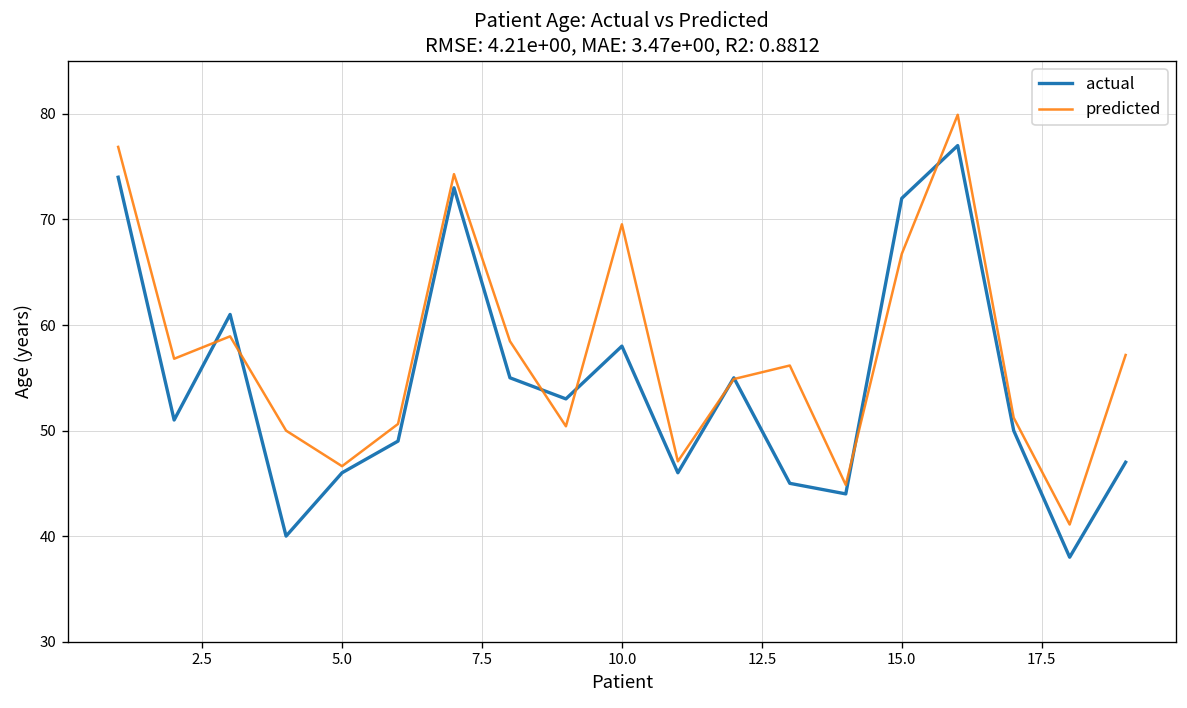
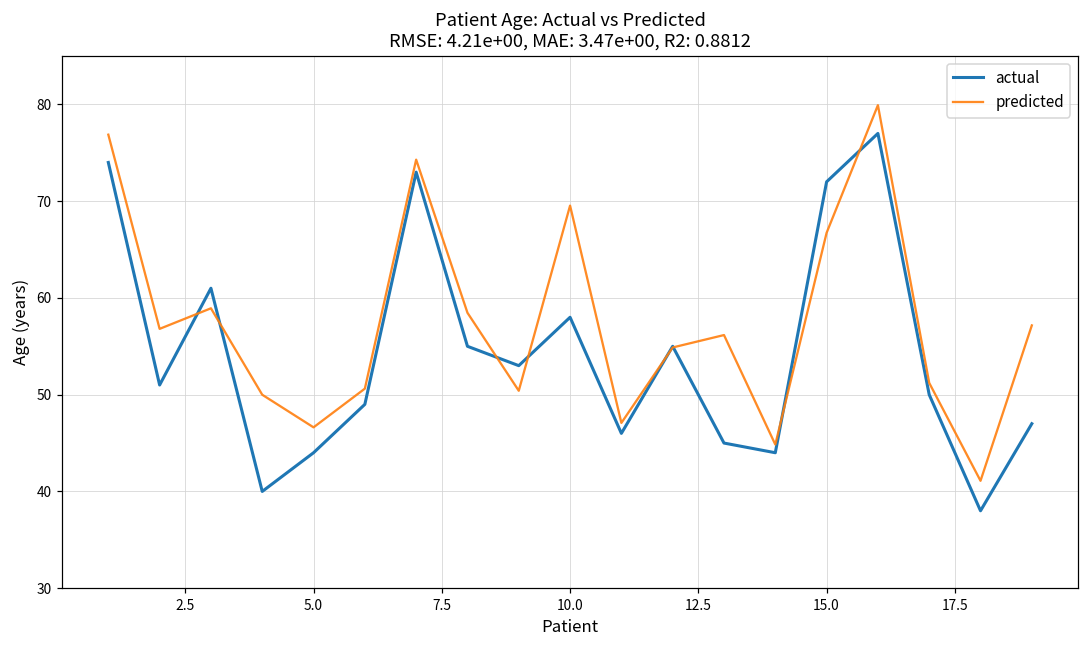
  {
    "actual": {
-     "5.0": 46,
+     "5.0": 44,
      "10.0": 58,
      "15.0": 72
    },
    "predicted": {
      "5.0": 47,
      "10.0": 70,
      "15.0": 67
    }
  }
